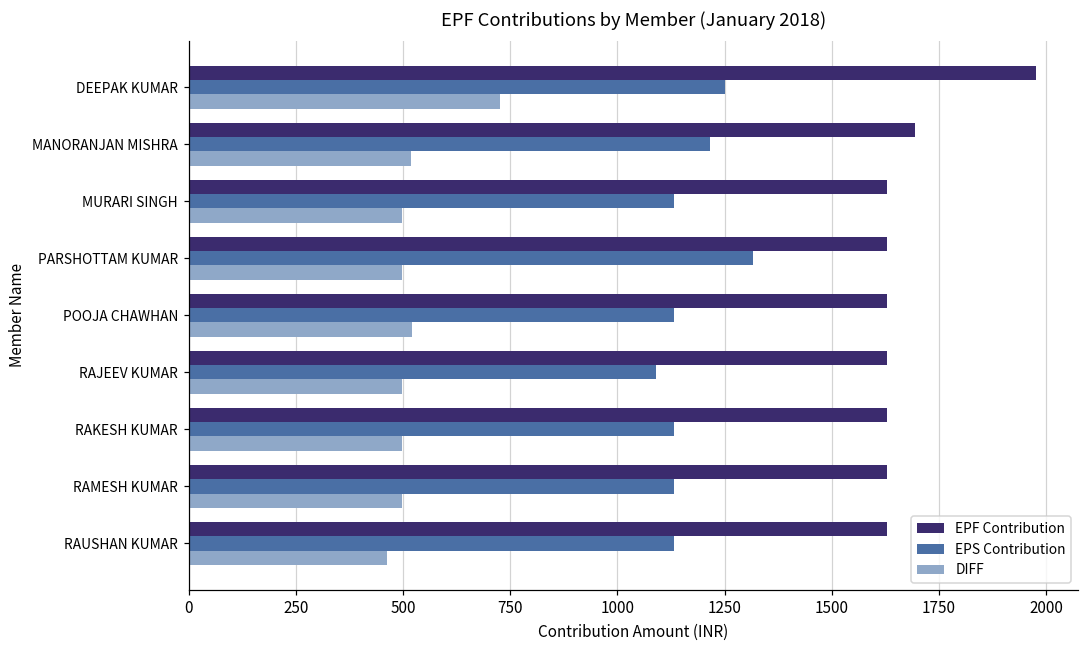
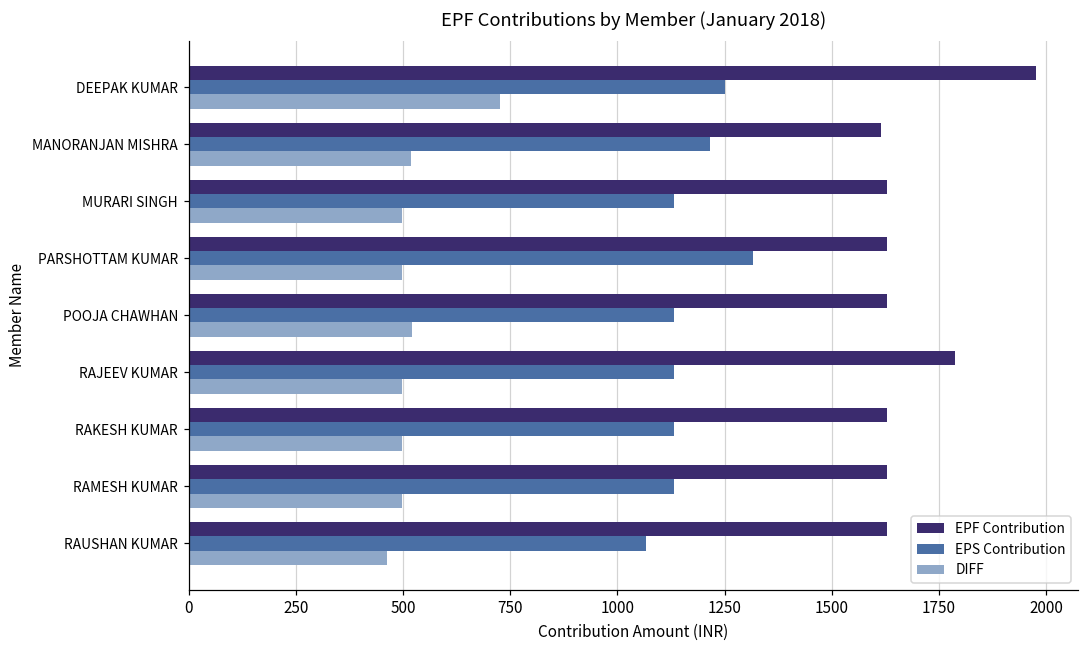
  {
    "EPF Contribution": {
      "DEEPAK KUMAR": 1980,
-     "MANORANJAN MISHRA": 1690,
+     "MANORANJAN MISHRA": 1620,
      "MURARI SINGH": 1630,
      "PARSHOTTAM KUMAR": 1630,
      "POOJA CHAWHAN": 1630,
-     "RAJEEV KUMAR": 1630,
+     "RAJEEV KUMAR": 1790,
      "RAKESH KUMAR": 1630,
      "RAMESH KUMAR": 1630,
      "RAUSHAN KUMAR": 1630
    },
    "EPS Contribution": {
      "DEEPAK KUMAR": 1250,
      "MANORANJAN MISHRA": 1220,
      "MURARI SINGH": 1130,
      "PARSHOTTAM KUMAR": 1320,
      "POOJA CHAWHAN": 1130,
-     "RAJEEV KUMAR": 1090,
+     "RAJEEV KUMAR": 1130,
      "RAKESH KUMAR": 1130,
      "RAMESH KUMAR": 1130,
-     "RAUSHAN KUMAR": 1130
+     "RAUSHAN KUMAR": 1070
    },
    "DIFF": {
      "DEEPAK KUMAR": 730,
      "MANORANJAN MISHRA": 520,
      "MURARI SINGH": 500,
      "PARSHOTTAM KUMAR": 500,
      "POOJA CHAWHAN": 520,
      "RAJEEV KUMAR": 500,
      "RAKESH KUMAR": 500,
      "RAMESH KUMAR": 500,
      "RAUSHAN KUMAR": 460
    }
  }
